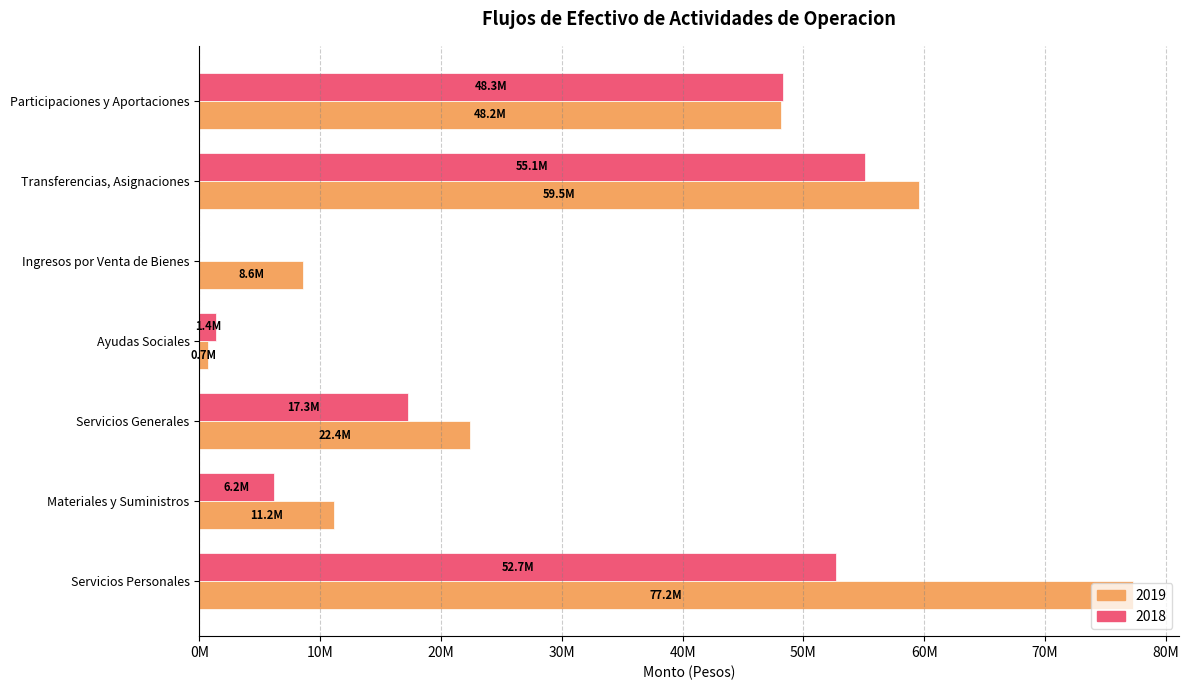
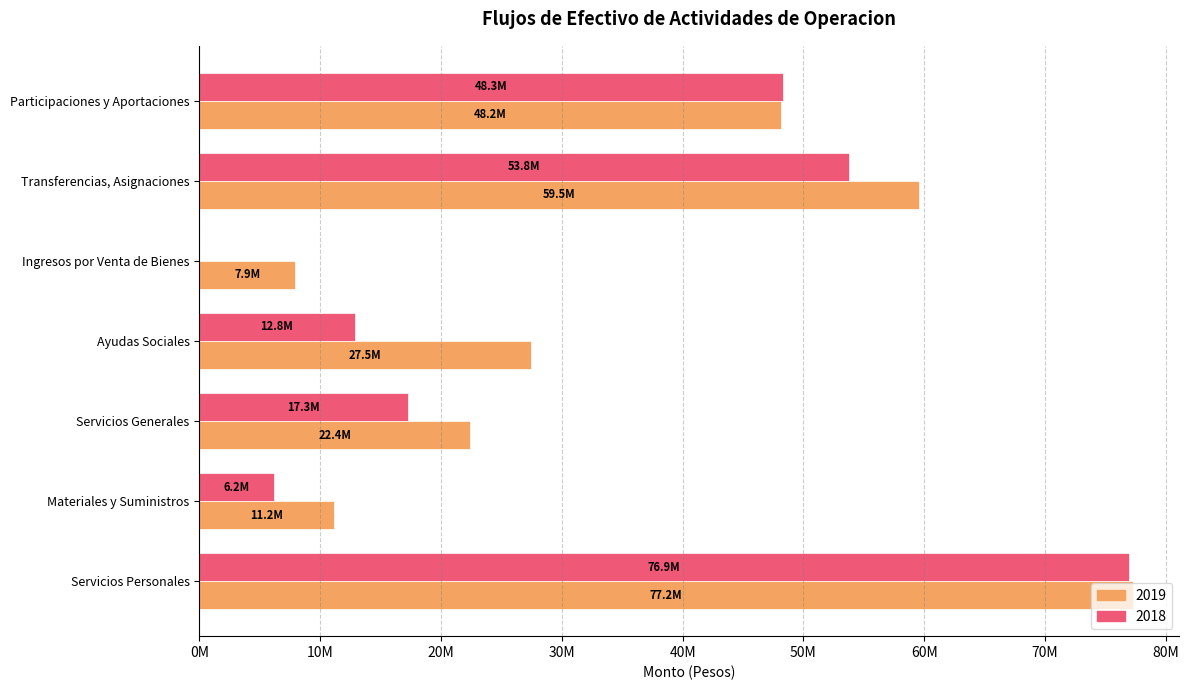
  {
    "2018": {
      "Participaciones y Aportaciones": "48.3M",
-     "Transferencias, Asignaciones": "55.1M",
-     "Ayudas Sociales": "1.4M",
+     "Transferencias, Asignaciones": "53.8M",
+     "Ayudas Sociales": "12.8M",
      "Servicios Generales": "17.3M",
      "Materiales y Suministros": "6.2M",
-     "Servicios Personales": "52.7M"
+     "Servicios Personales": "76.9M"
    },
    "2019": {
      "Participaciones y Aportaciones": "48.2M",
      "Transferencias, Asignaciones": "59.5M",
-     "Ingresos por Venta de Bienes": "8.6M",
-     "Ayudas Sociales": "0.7M",
+     "Ingresos por Venta de Bienes": "7.9M",
+     "Ayudas Sociales": "27.5M",
      "Servicios Generales": "22.4M",
      "Materiales y Suministros": "11.2M"
    }
  }
